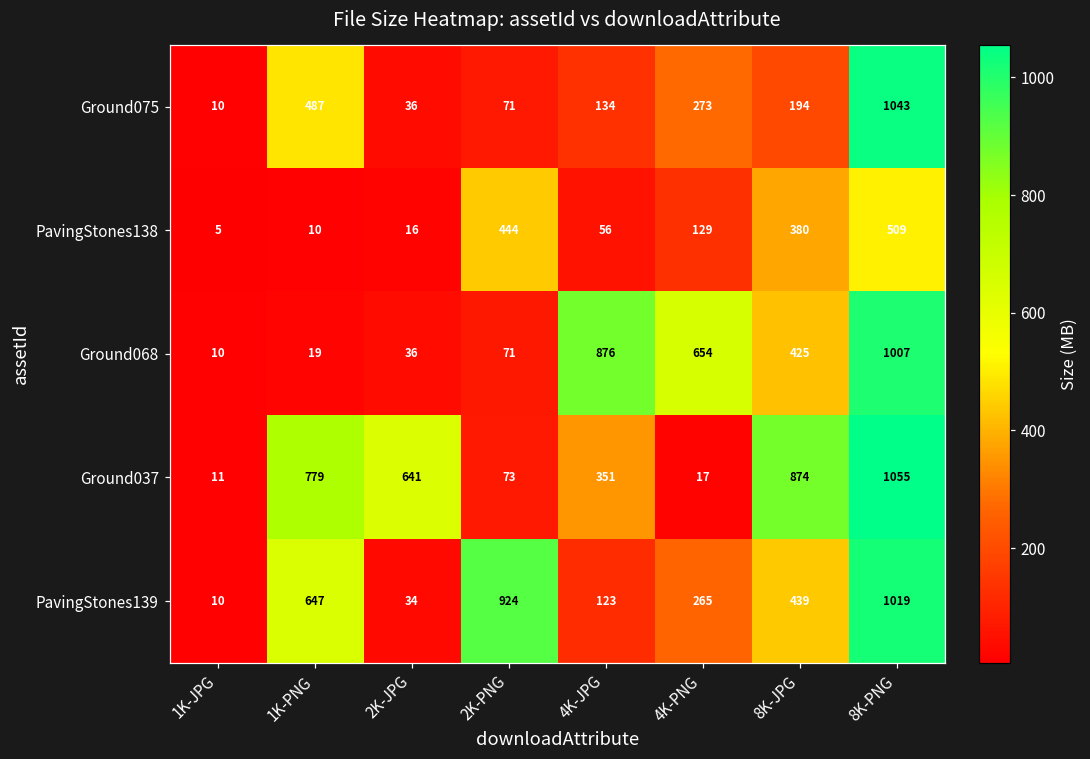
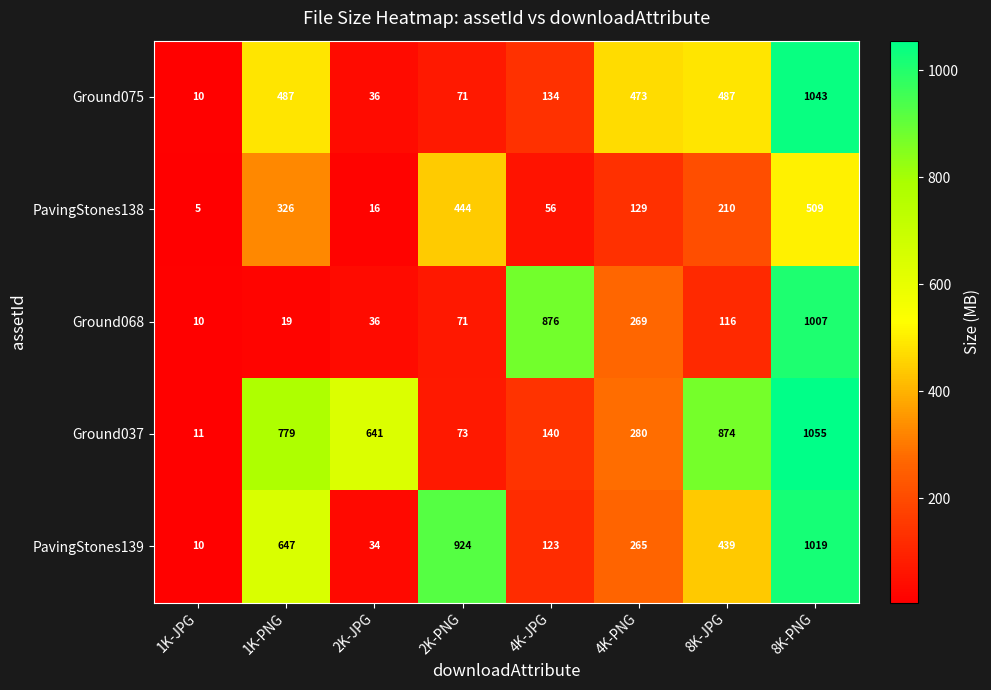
  {
    "Ground075": {
      "1K-JPG": 10,
      "1K-PNG": 487,
      "2K-JPG": 36,
      "2K-PNG": 71,
      "4K-JPG": 134,
-     "4K-PNG": 273,
-     "8K-JPG": 194,
+     "4K-PNG": 473,
+     "8K-JPG": 487,
      "8K-PNG": 1043
    },
    "PavingStones138": {
      "1K-JPG": 5,
-     "1K-PNG": 10,
+     "1K-PNG": 326,
      "2K-JPG": 16,
      "2K-PNG": 444,
      "4K-JPG": 56,
      "4K-PNG": 129,
-     "8K-JPG": 380,
+     "8K-JPG": 210,
      "8K-PNG": 509
    },
    "Ground068": {
      "1K-JPG": 10,
      "1K-PNG": 19,
      "2K-JPG": 36,
      "2K-PNG": 71,
      "4K-JPG": 876,
-     "4K-PNG": 654,
-     "8K-JPG": 425,
+     "4K-PNG": 269,
+     "8K-JPG": 116,
      "8K-PNG": 1007
    },
    "Ground037": {
      "1K-JPG": 11,
      "1K-PNG": 779,
      "2K-JPG": 641,
      "2K-PNG": 73,
-     "4K-JPG": 351,
-     "4K-PNG": 17,
+     "4K-JPG": 140,
+     "4K-PNG": 280,
      "8K-JPG": 874,
      "8K-PNG": 1055
    },
    "PavingStones139": {
      "1K-JPG": 10,
      "1K-PNG": 647,
      "2K-JPG": 34,
      "2K-PNG": 924,
      "4K-JPG": 123,
      "4K-PNG": 265,
      "8K-JPG": 439,
      "8K-PNG": 1019
    }
  }
